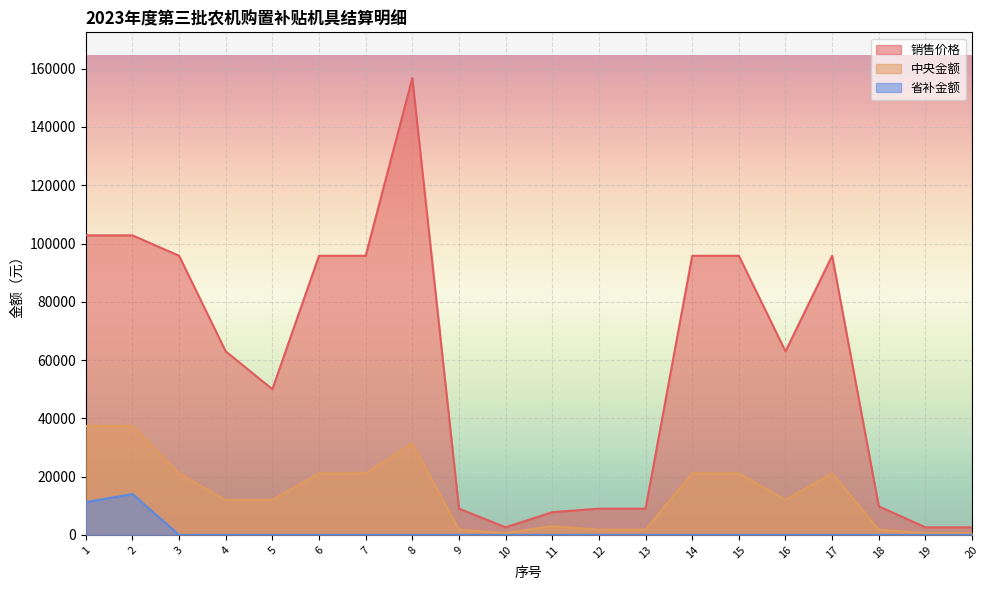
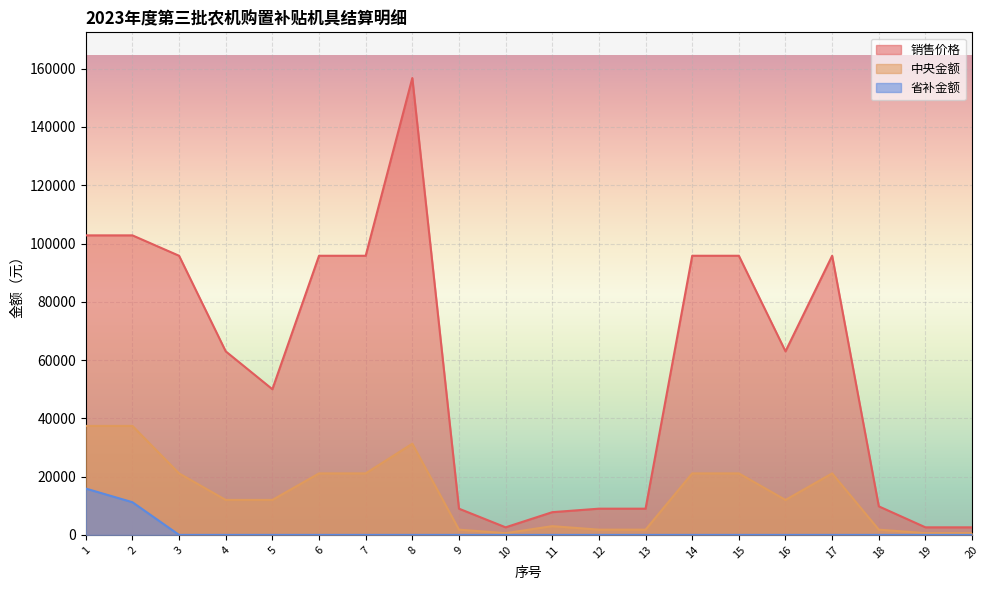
  {
    "省补金额": {
-     "1": 11000,
-     "2": 14000,
+     "1": 16000,
+     "2": 11000,
      "3": 0,
      "4": 0,
      "5": 0,
      "6": 0,
      "7": 0,
      "8": 0,
      "9": 0,
      "11": 0,
      "12": 0,
      "13": 0,
      "14": 0,
      "15": 0,
      "16": 0,
      "17": 0,
      "18": 0
    }
  }
